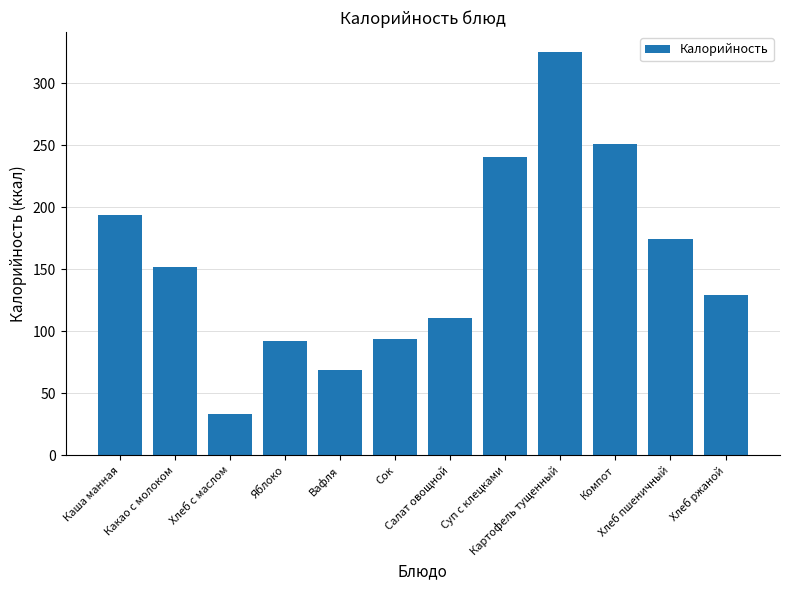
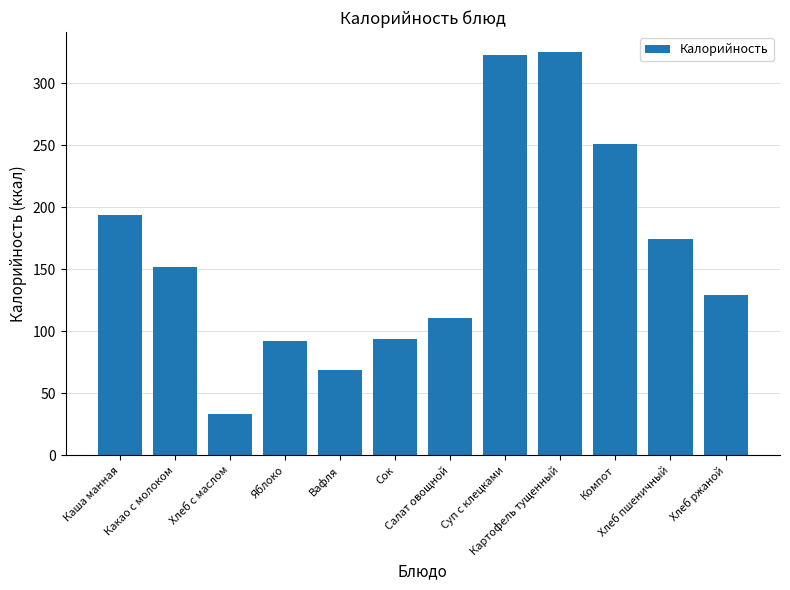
  {
    "Каша манная": 193,
    "Какао с молоком": 152,
    "Хлеб с маслом": 33,
    "Яблоко": 92,
    "Вафля": 68,
    "Сок": 94,
    "Салат овощной": 111,
-   "Суп с клецками": 240,
+   "Суп с клецками": 323,
    "Картофель тущенный": 325,
    "Компот": 251,
    "Хлеб пшеничный": 175,
    "Хлеб ржаной": 129
  }
